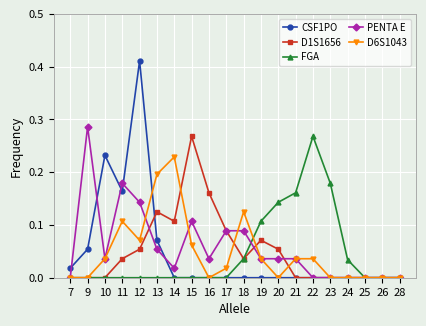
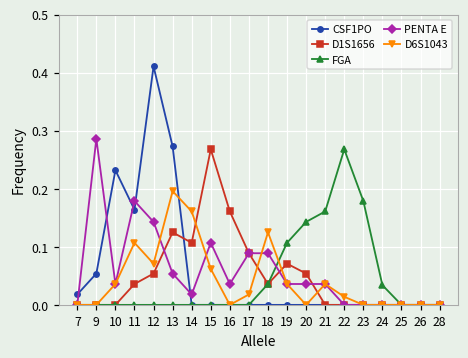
  {
    "CSF1PO": {
      "7": 0.02,
      "9": 0.05,
      "10": 0.23,
      "11": 0.16,
      "12": 0.41,
-     "13": 0.07,
+     "13": 0.27,
      "18": 0.00,
      "19": 0.00
    },
    "D1S1656": {
      "11": 0.04,
      "12": 0.05,
      "13": 0.13,
      "14": 0.11,
      "15": 0.27,
      "16": 0.16,
      "19": 0.07,
      "20": 0.05
    },
    "FGA": {
      "11": 0.00,
      "12": 0.00,
      "13": 0.00,
      "19": 0.11,
      "20": 0.14,
      "21": 0.16,
      "22": 0.27,
      "23": 0.18,
      "24": 0.03
    },
    "PENTA E": {
      "9": 0.29,
      "11": 0.18,
      "12": 0.14,
      "13": 0.05,
      "14": 0.02,
      "15": 0.11,
      "16": 0.04,
      "18": 0.09,
      "20": 0.04
    },
    "D6S1043": {
      "11": 0.11,
      "12": 0.07,
      "13": 0.20,
-     "14": 0.23,
+     "14": 0.16,
      "15": 0.06,
      "17": 0.02,
      "18": 0.13,
-     "22": 0.04
+     "22": 0.01
    }
  }
